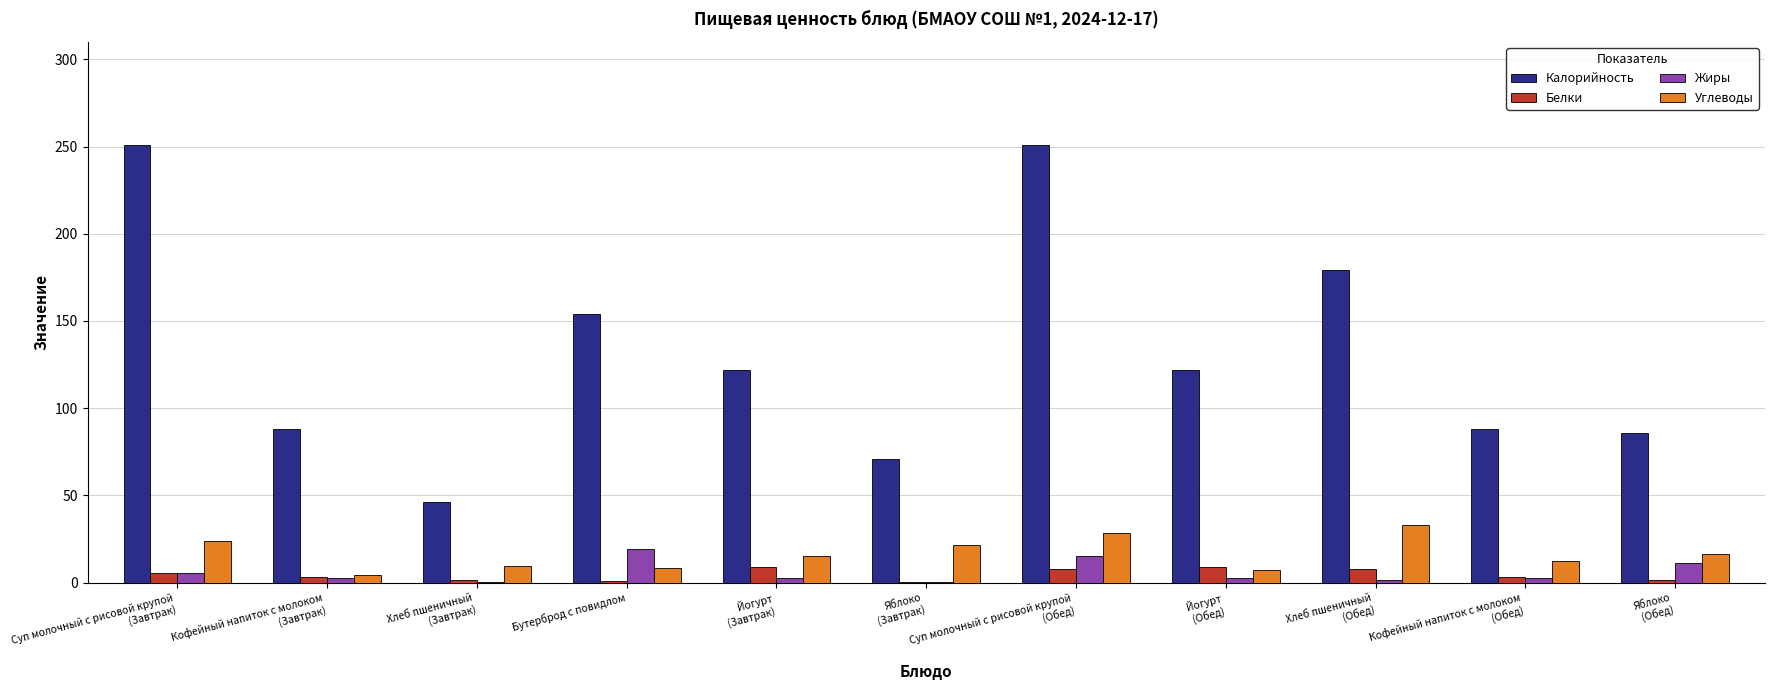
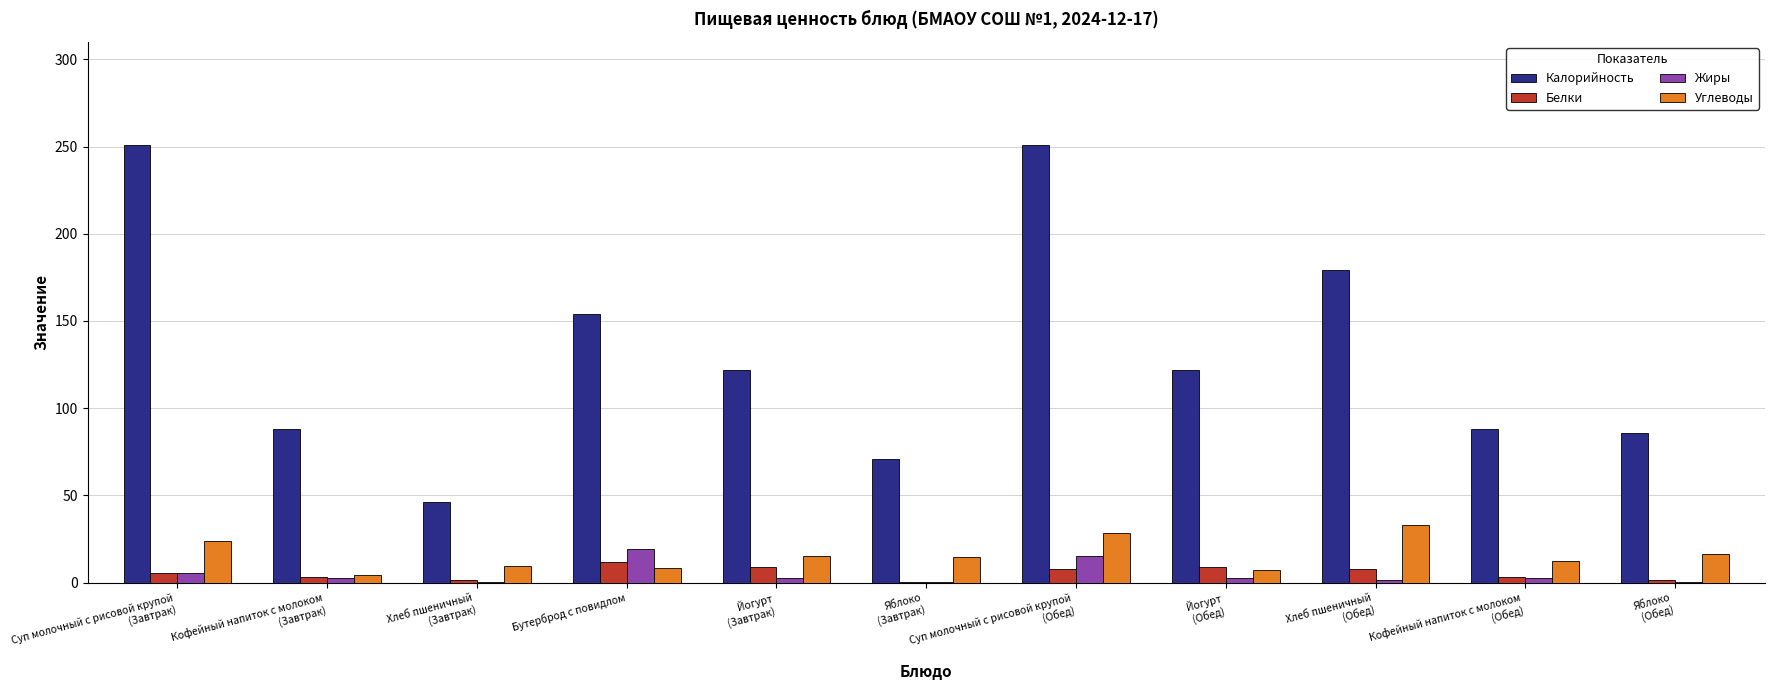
  {
    "Калорийность": {
      "Суп молочный с рисовой крупой (Завтрак)": 251,
      "Кофейный напиток с молоком (Завтрак)": 88,
      "Хлеб пшеничный (Завтрак)": 46,
      "Бутерброд с повидлом": 154,
      "Йогурт (Завтрак)": 122,
      "Яблоко (Завтрак)": 71,
      "Суп молочный с рисовой крупой (Обед)": 251,
      "Йогурт (Обед)": 122,
      "Хлеб пшеничный (Обед)": 179,
      "Кофейный напиток с молоком (Обед)": 88,
      "Яблоко (Обед)": 86
    },
    "Белки": {
      "Суп молочный с рисовой крупой (Завтрак)": 5,
      "Кофейный напиток с молоком (Завтрак)": 3,
      "Хлеб пшеничный (Завтрак)": 2,
-     "Бутерброд с повидлом": 1,
+     "Бутерброд с повидлом": 12,
      "Йогурт (Завтрак)": 9,
      "Суп молочный с рисовой крупой (Обед)": 8,
      "Йогурт (Обед)": 9,
      "Хлеб пшеничный (Обед)": 8,
      "Кофейный напиток с молоком (Обед)": 3,
      "Яблоко (Обед)": 2
    },
    "Жиры": {
      "Суп молочный с рисовой крупой (Завтрак)": 6,
      "Кофейный напиток с молоком (Завтрак)": 3,
      "Бутерброд с повидлом": 19,
      "Йогурт (Завтрак)": 3,
      "Суп молочный с рисовой крупой (Обед)": 16,
      "Йогурт (Обед)": 3,
      "Хлеб пшеничный (Обед)": 1,
      "Кофейный напиток с молоком (Обед)": 3,
-     "Яблоко (Обед)": 11
+     "Яблоко (Обед)": 0
    },
    "Углеводы": {
      "Суп молочный с рисовой крупой (Завтрак)": 24,
      "Кофейный напиток с молоком (Завтрак)": 4,
      "Хлеб пшеничный (Завтрак)": 10,
      "Бутерброд с повидлом": 8,
      "Йогурт (Завтрак)": 15,
-     "Яблоко (Завтрак)": 22,
+     "Яблоко (Завтрак)": 15,
      "Суп молочный с рисовой крупой (Обед)": 28,
      "Йогурт (Обед)": 7,
      "Хлеб пшеничный (Обед)": 33,
      "Кофейный напиток с молоком (Обед)": 13,
      "Яблоко (Обед)": 16
    }
  }
